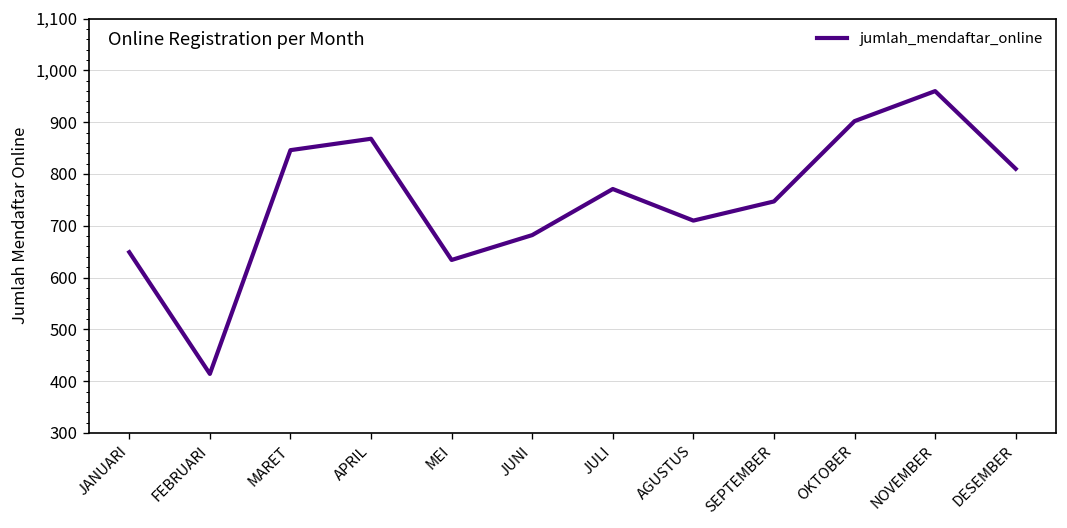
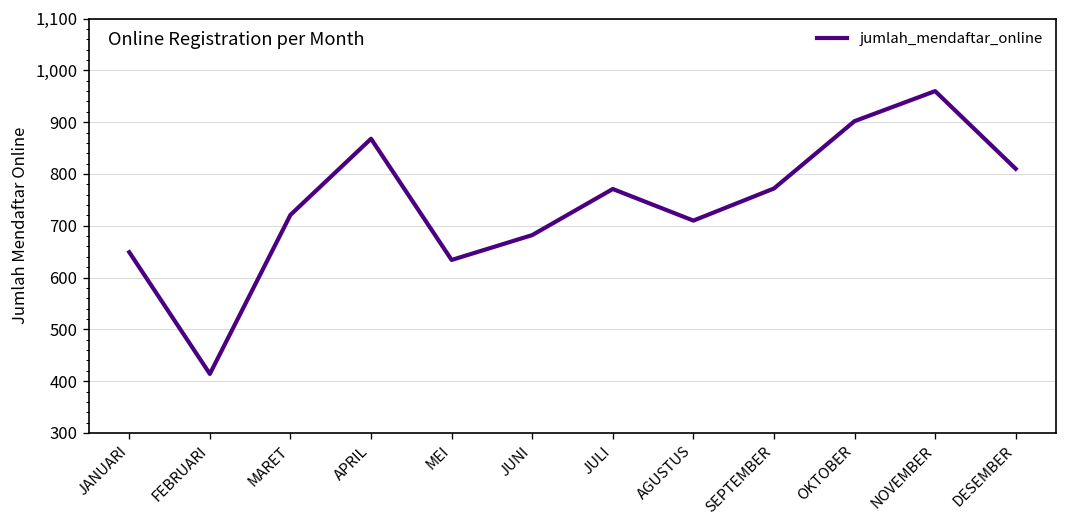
  {
    "JANUARI": 650,
    "FEBRUARI": 410,
-   "MARET": 850,
+   "MARET": 720,
    "APRIL": 870,
    "MEI": 630,
    "JUNI": 680,
    "JULI": 770,
    "AGUSTUS": 710,
-   "SEPTEMBER": 750,
+   "SEPTEMBER": 770,
    "OKTOBER": 900,
    "NOVEMBER": 960,
    "DESEMBER": 810
  }
